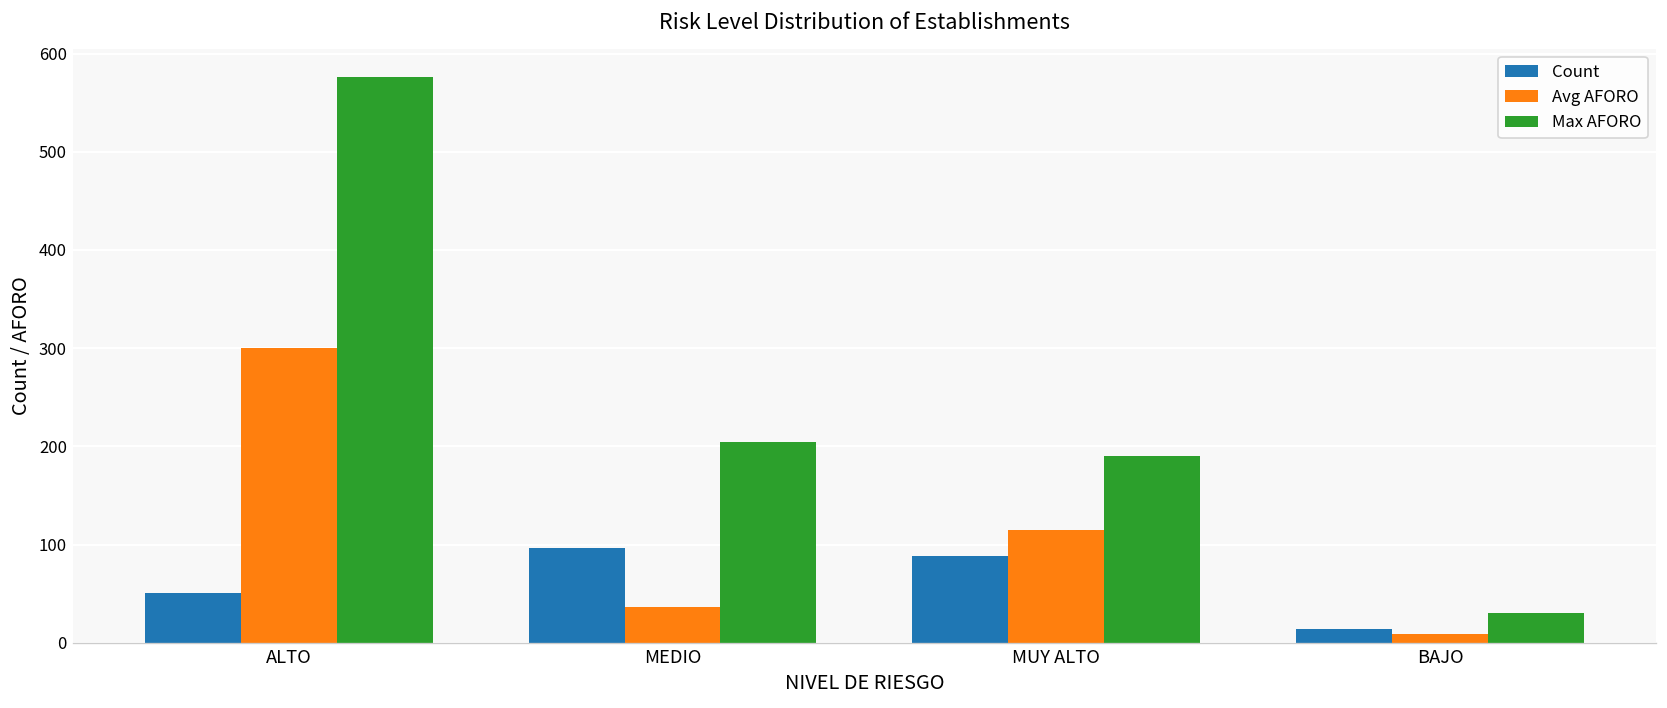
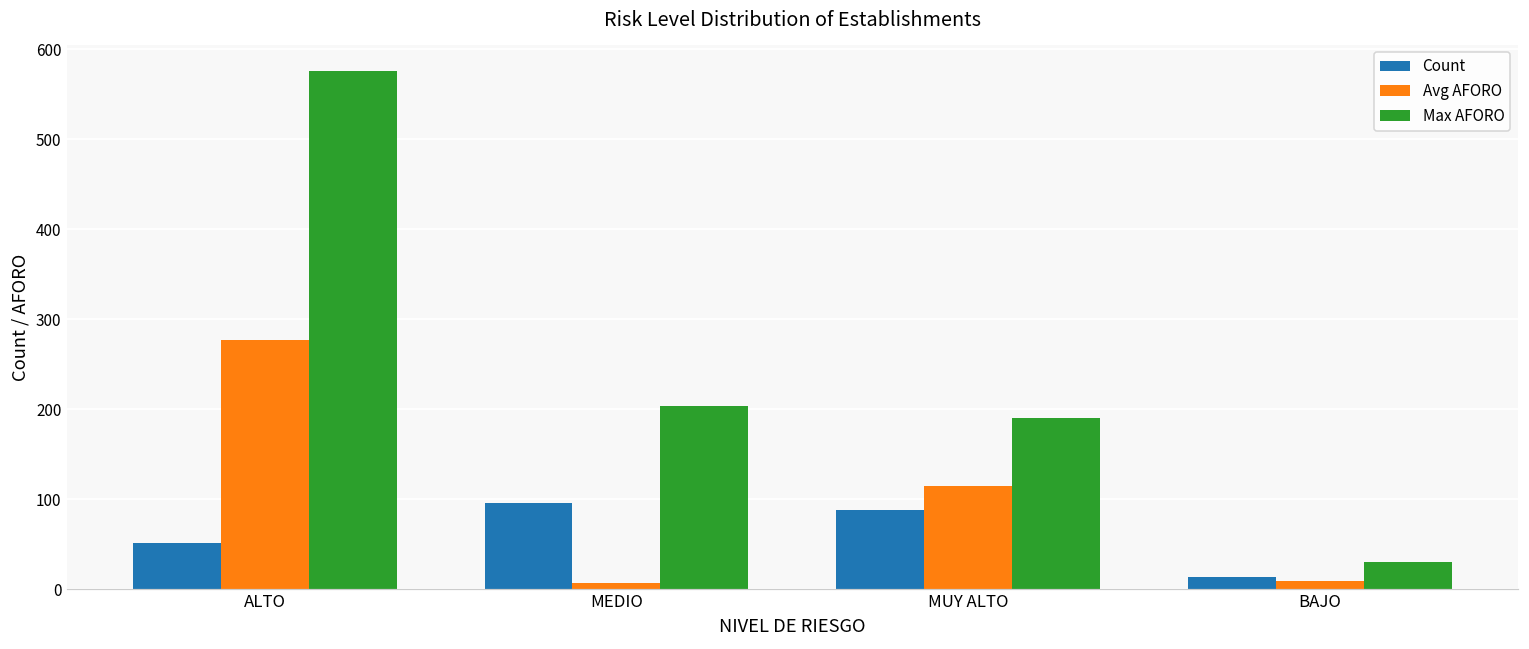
  {
    "Count": {
      "ALTO": 50,
      "MEDIO": 100,
      "MUY ALTO": 90,
      "BAJO": 10
    },
    "Avg AFORO": {
-     "ALTO": 300,
-     "MEDIO": 40,
+     "ALTO": 280,
+     "MEDIO": 10,
      "MUY ALTO": 120,
      "BAJO": 10
    },
    "Max AFORO": {
      "ALTO": 580,
      "MEDIO": 200,
      "MUY ALTO": 190,
      "BAJO": 30
    }
  }
